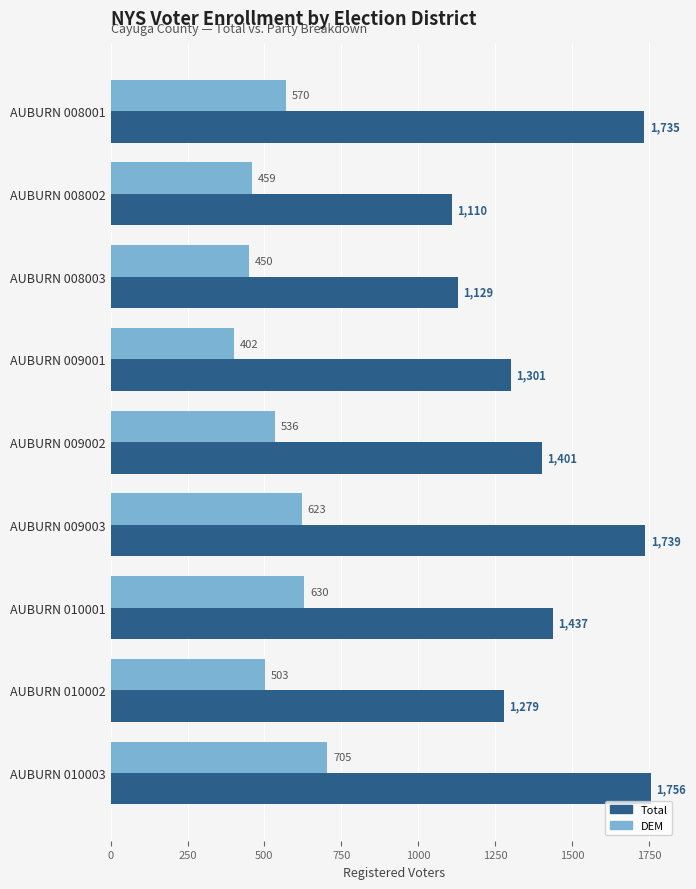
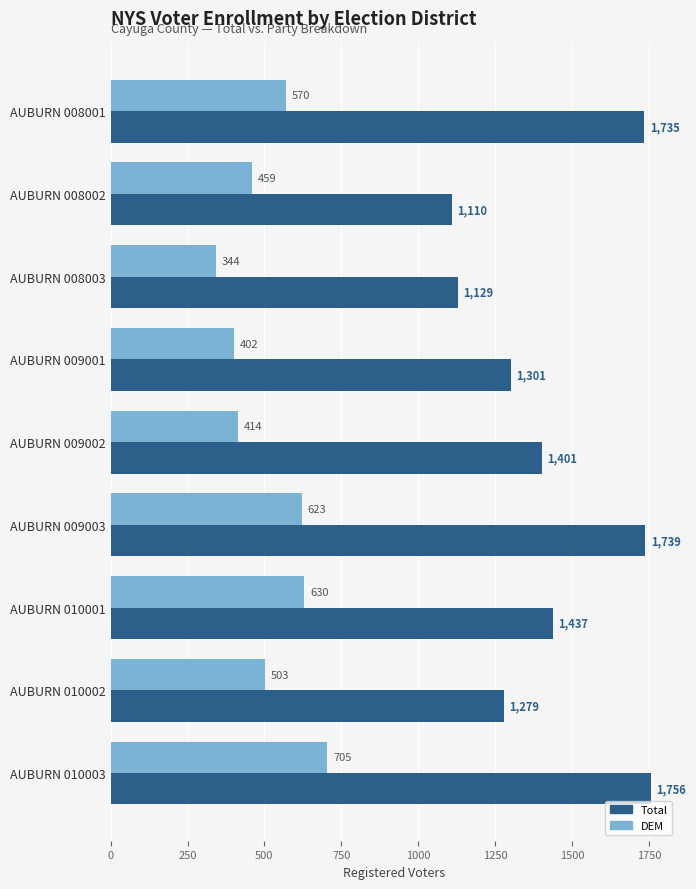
  {
    "Total": {
      "AUBURN 008001": "1,735",
      "AUBURN 008002": "1,110",
      "AUBURN 008003": "1,129",
      "AUBURN 009001": "1,301",
      "AUBURN 009002": "1,401",
      "AUBURN 009003": "1,739",
      "AUBURN 010001": "1,437",
      "AUBURN 010002": "1,279",
      "AUBURN 010003": "1,756"
    },
    "DEM": {
      "AUBURN 008001": "570",
      "AUBURN 008002": "459",
-     "AUBURN 008003": "450",
+     "AUBURN 008003": "344",
      "AUBURN 009001": "402",
-     "AUBURN 009002": "536",
+     "AUBURN 009002": "414",
      "AUBURN 009003": "623",
      "AUBURN 010001": "630",
      "AUBURN 010002": "503",
      "AUBURN 010003": "705"
    }
  }
